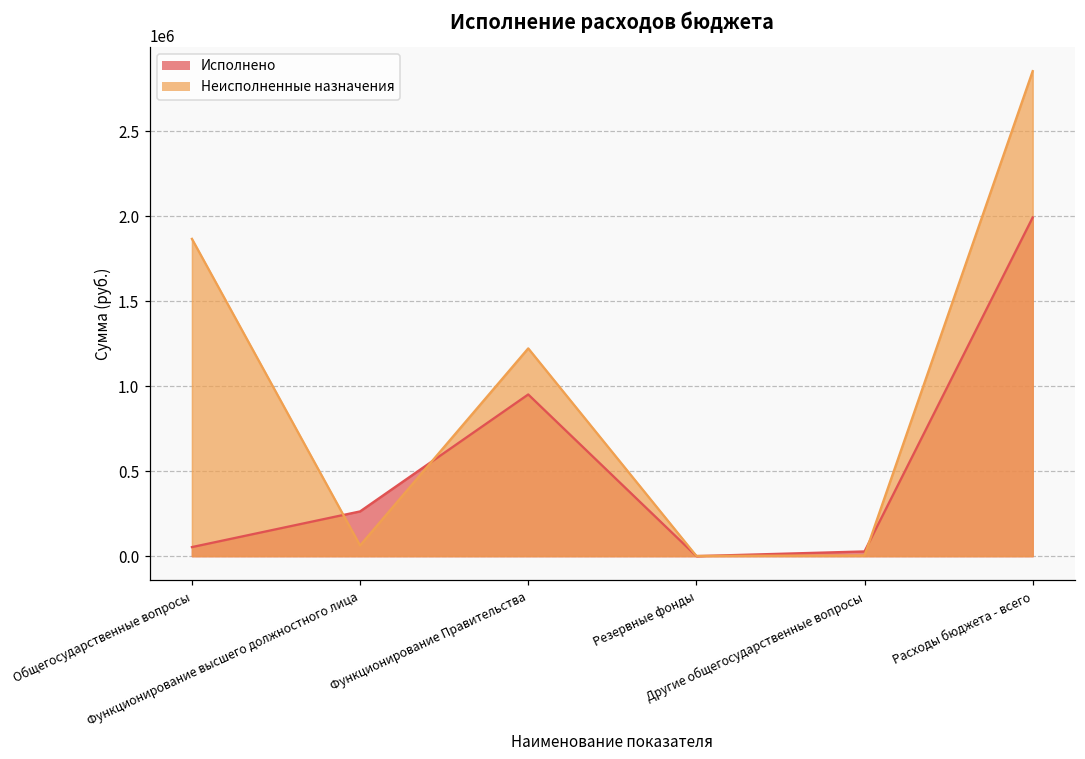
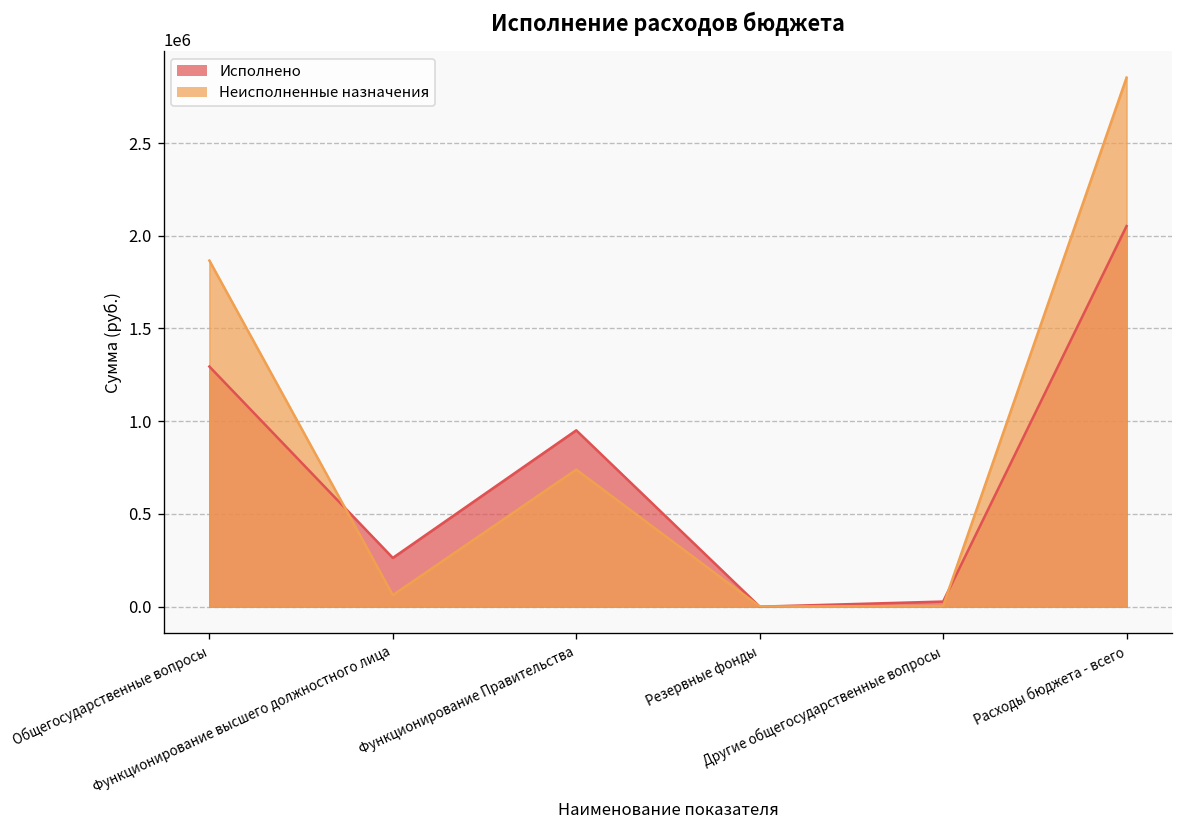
  {
    "Исполнено": {
-     "Общегосударственные вопросы": 50000,
+     "Общегосударственные вопросы": 1290000,
      "Функционирование высшего должностного лица": 260000,
      "Функционирование Правительства": 950000,
      "Другие общегосударственные вопросы": 30000,
-     "Расходы бюджета - всего": 1990000
+     "Расходы бюджета - всего": 2050000
    },
    "Неисполненные назначения": {
      "Общегосударственные вопросы": 1870000,
      "Функционирование высшего должностного лица": 60000,
-     "Функционирование Правительства": 1220000,
+     "Функционирование Правительства": 740000,
      "Другие общегосударственные вопросы": 0,
      "Расходы бюджета - всего": 2850000
    }
  }
